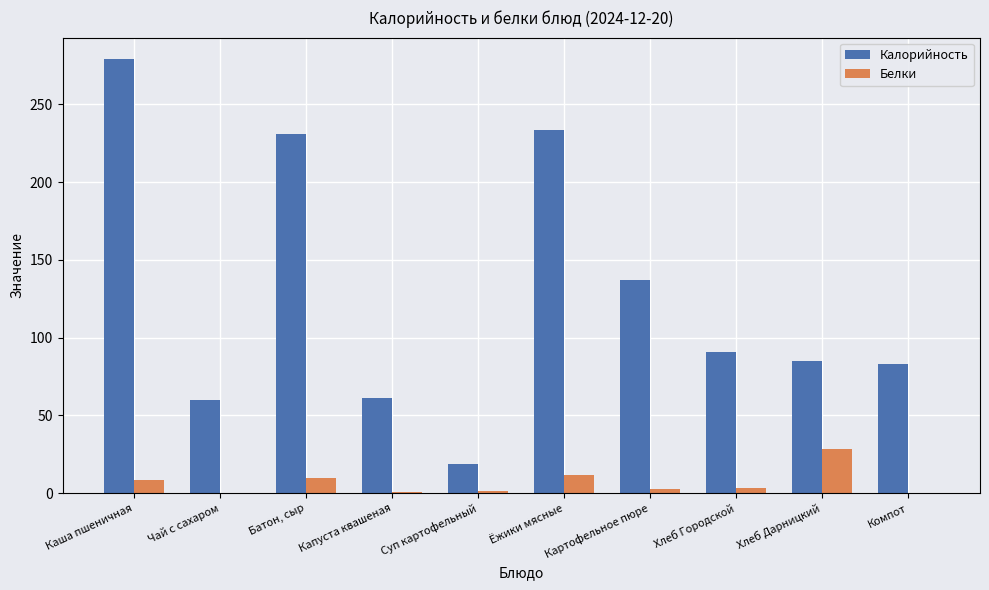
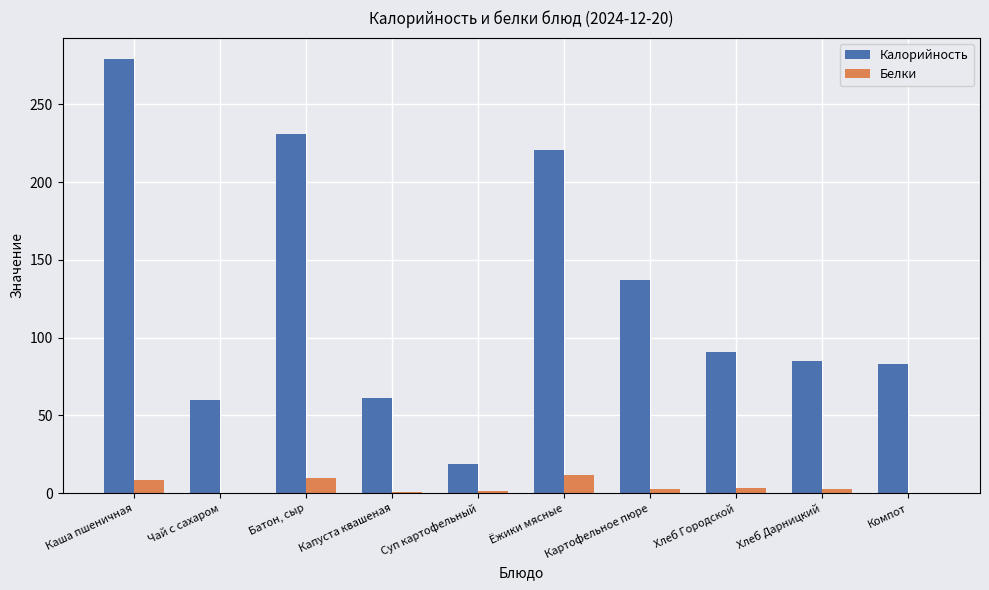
  {
    "Калорийность": {
      "Каша пшеничная": 279,
      "Чай с сахаром": 60,
      "Батон, сыр": 231,
      "Капуста квашеная": 61,
      "Суп картофельный": 19,
-     "Ёжики мясные": 234,
+     "Ёжики мясные": 221,
      "Картофельное пюре": 137,
      "Хлеб Городской": 91,
      "Хлеб Дарницкий": 85,
      "Компот": 83
    },
    "Белки": {
      "Каша пшеничная": 9,
      "Батон, сыр": 10,
      "Суп картофельный": 2,
      "Ёжики мясные": 12,
      "Картофельное пюре": 3,
      "Хлеб Городской": 3,
-     "Хлеб Дарницкий": 28
+     "Хлеб Дарницкий": 3
    }
  }
